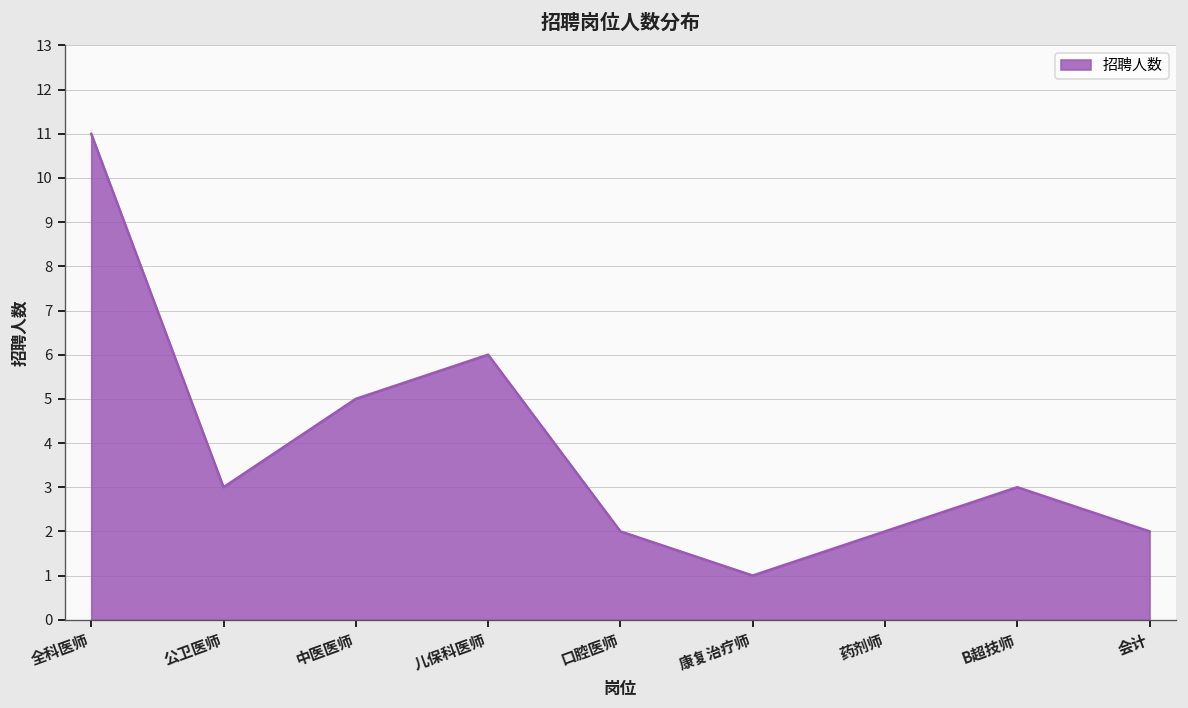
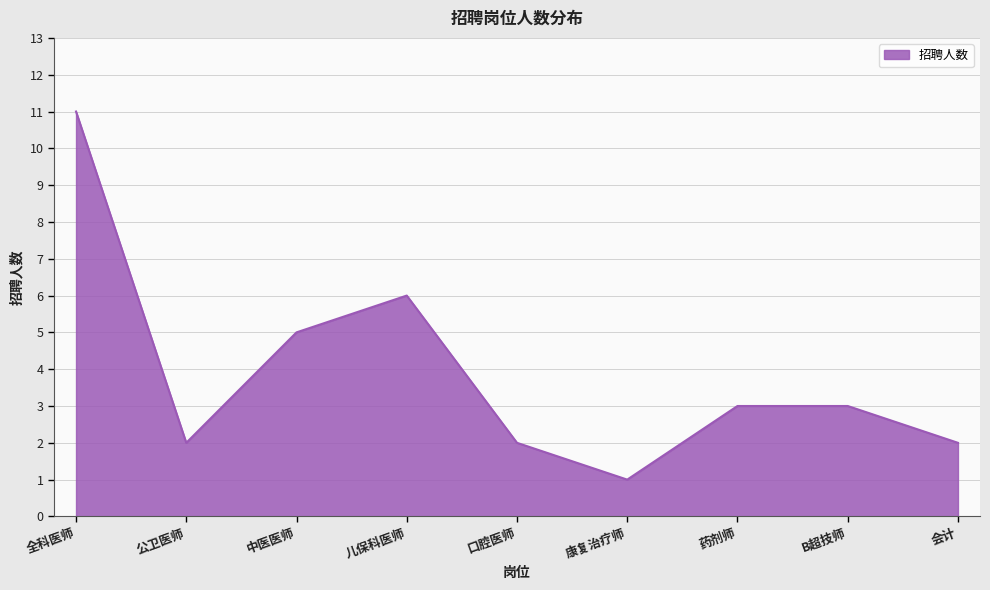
  {
    "全科医师": 11,
-   "公卫医师": 3,
+   "公卫医师": 2,
    "中医医师": 5,
    "儿保科医师": 6,
    "口腔医师": 2,
    "康复治疗师": 1,
-   "药剂师": 2,
+   "药剂师": 3,
    "B超技师": 3,
    "会计": 2
  }
